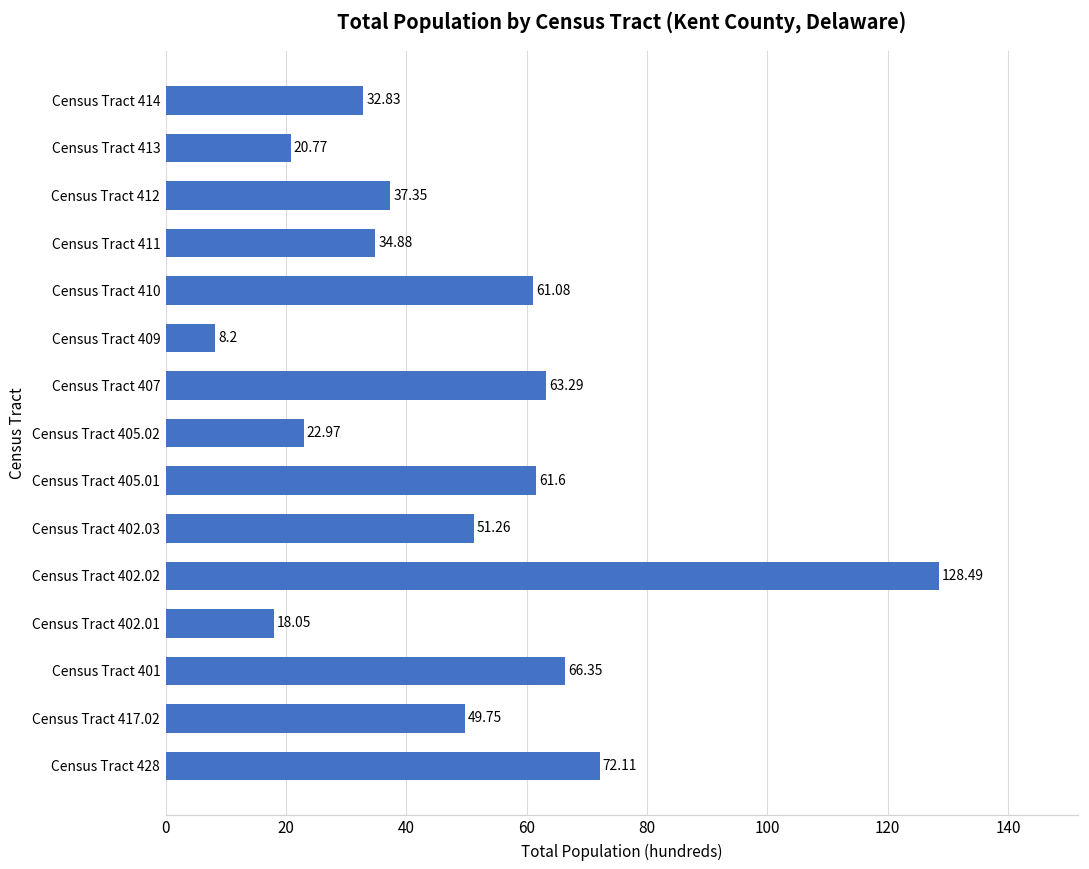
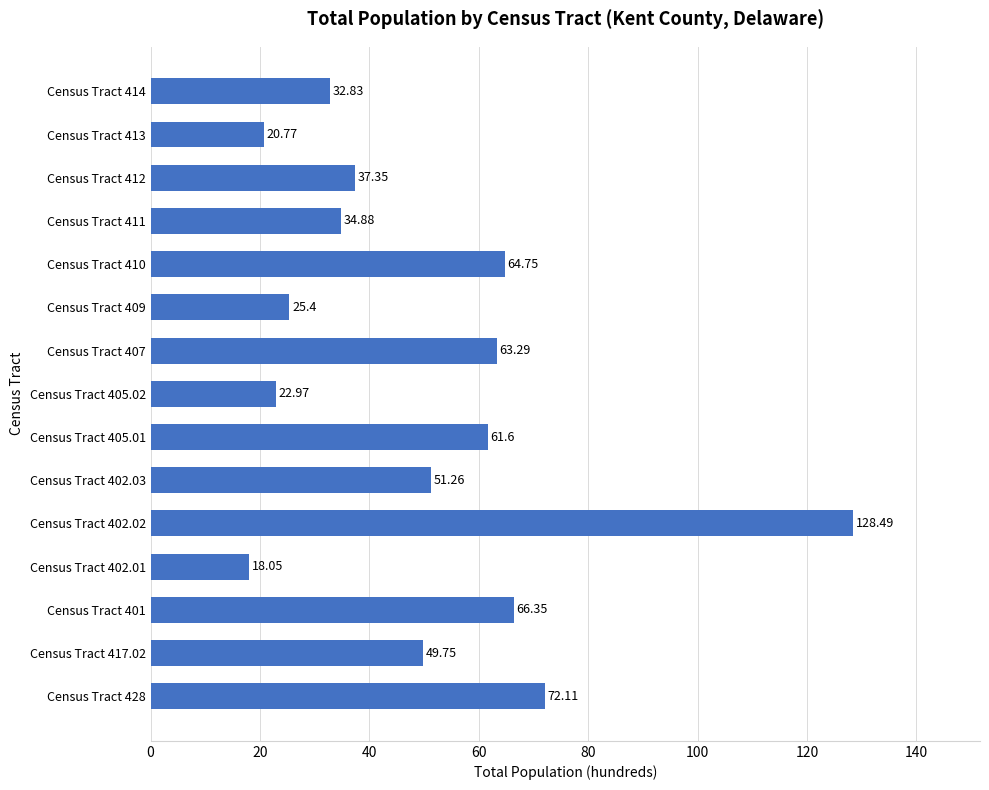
  {
    "Census Tract 414": 32.83,
    "Census Tract 413": 20.77,
    "Census Tract 412": 37.35,
    "Census Tract 411": 34.88,
-   "Census Tract 410": 61.08,
-   "Census Tract 409": 8.2,
+   "Census Tract 410": 64.75,
+   "Census Tract 409": 25.4,
    "Census Tract 407": 63.29,
    "Census Tract 405.02": 22.97,
    "Census Tract 405.01": 61.6,
    "Census Tract 402.03": 51.26,
    "Census Tract 402.02": 128.49,
    "Census Tract 402.01": 18.05,
    "Census Tract 401": 66.35,
    "Census Tract 417.02": 49.75,
    "Census Tract 428": 72.11
  }
